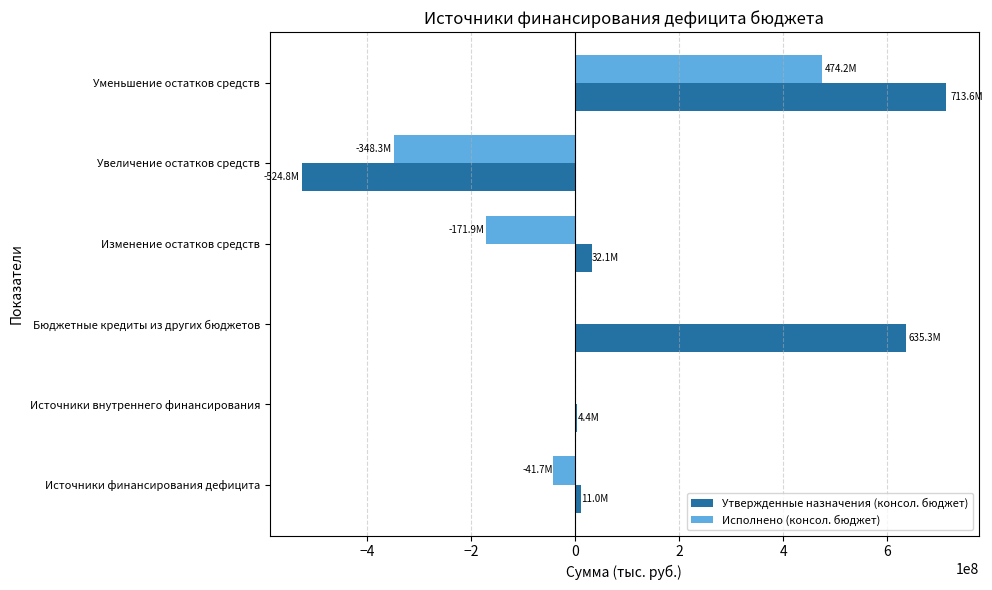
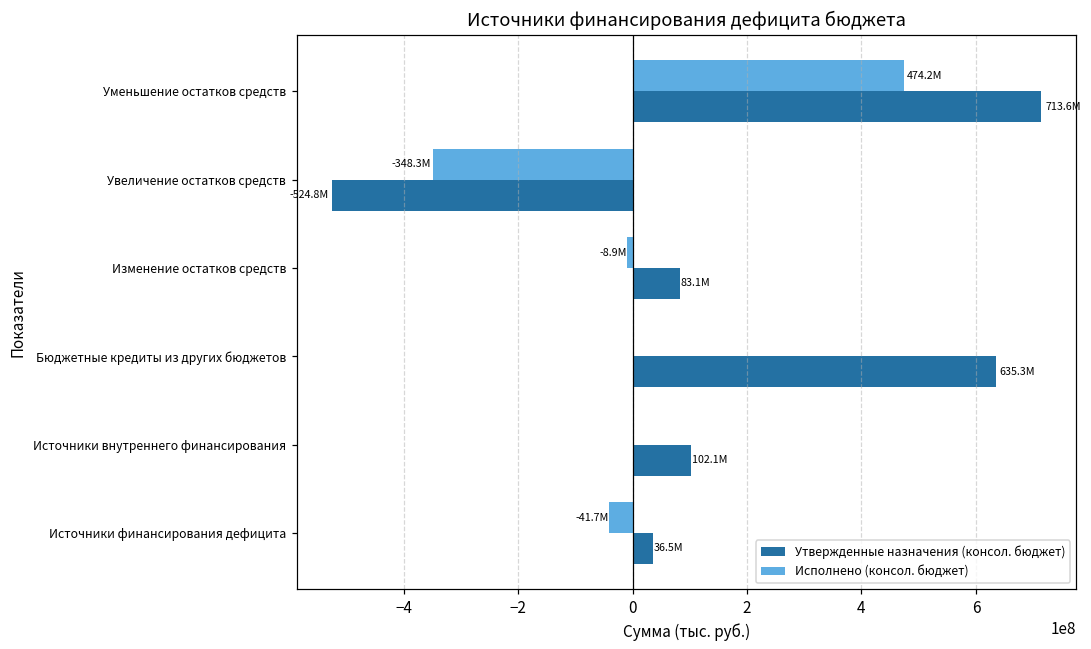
  {
    "Утвержденные назначения (консол. бюджет)": {
      "Уменьшение остатков средств": "713.6M",
      "Увеличение остатков средств": "-524.8M",
-     "Изменение остатков средств": "32.1M",
+     "Изменение остатков средств": "83.1M",
      "Бюджетные кредиты из других бюджетов": "635.3M",
-     "Источники внутреннего финансирования": "4.4M",
-     "Источники финансирования дефицита": "11.0M"
+     "Источники внутреннего финансирования": "102.1M",
+     "Источники финансирования дефицита": "36.5M"
    },
    "Исполнено (консол. бюджет)": {
      "Уменьшение остатков средств": "474.2M",
      "Увеличение остатков средств": "-348.3M",
-     "Изменение остатков средств": "-171.9M",
+     "Изменение остатков средств": "-8.9M",
      "Источники финансирования дефицита": "-41.7M"
    }
  }
